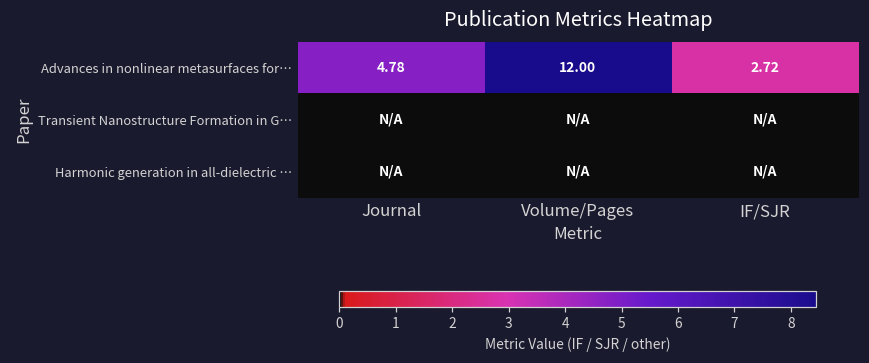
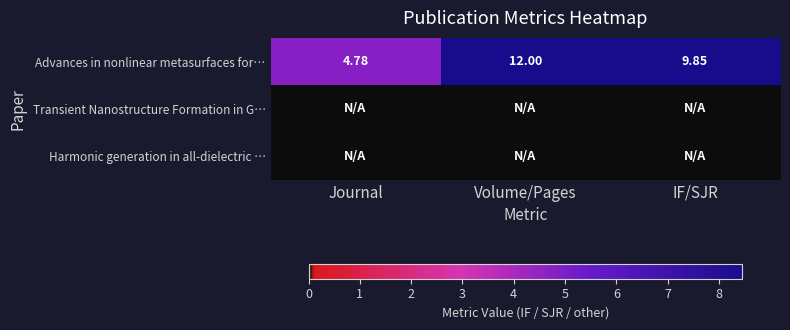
  {
    "Advances in nonlinear metasurfaces for…": {
      "Journal": 4.78,
      "Volume/Pages": 12.00,
-     "IF/SJR": 2.72
+     "IF/SJR": 9.85
    }
  }
